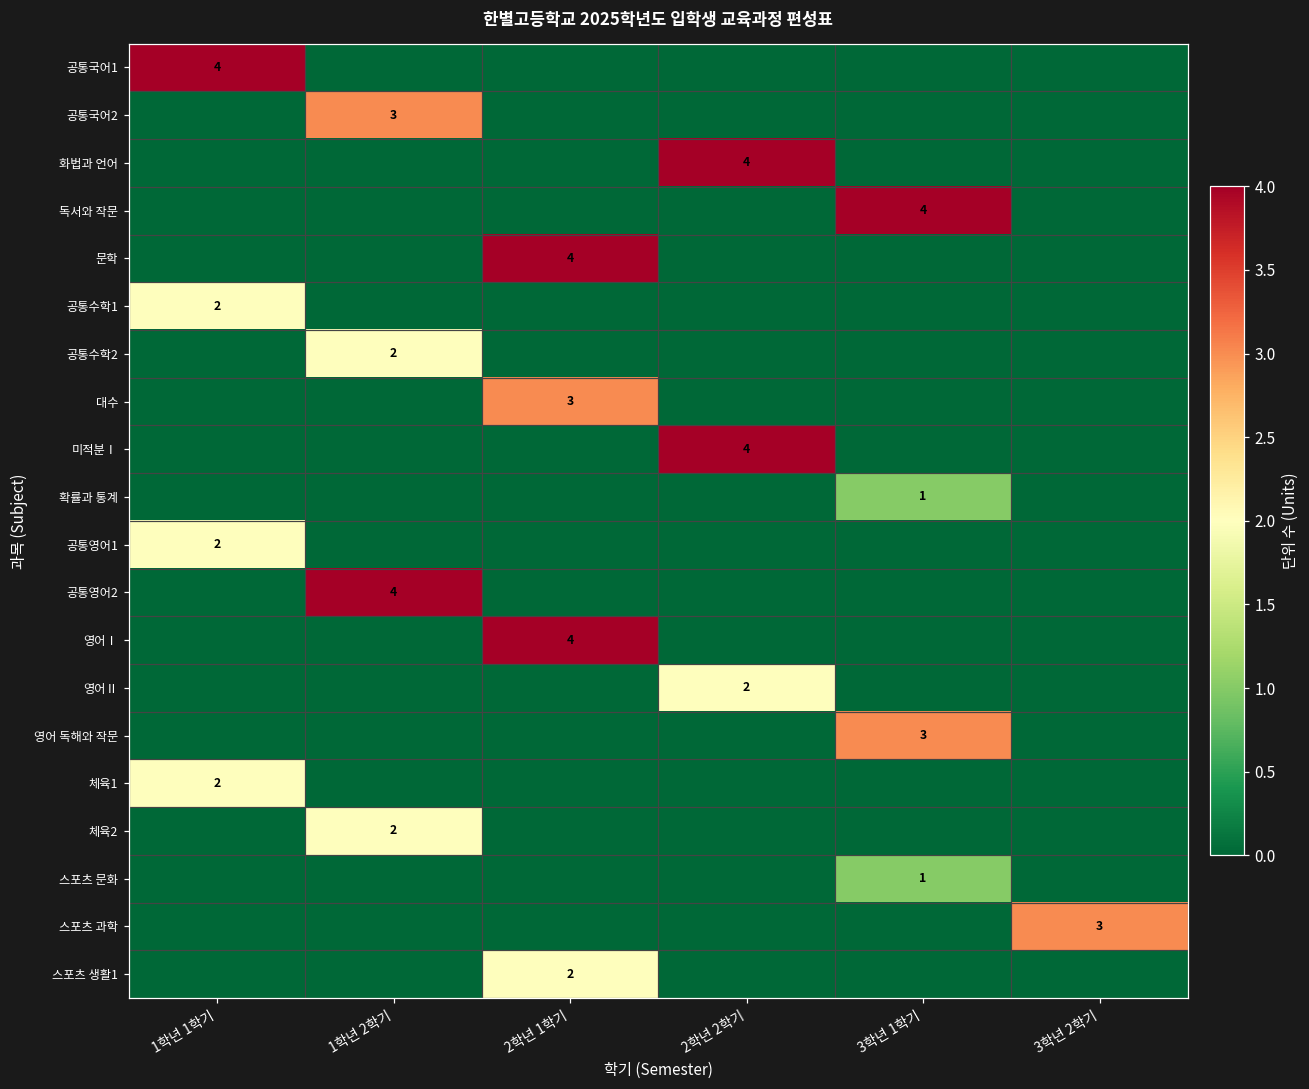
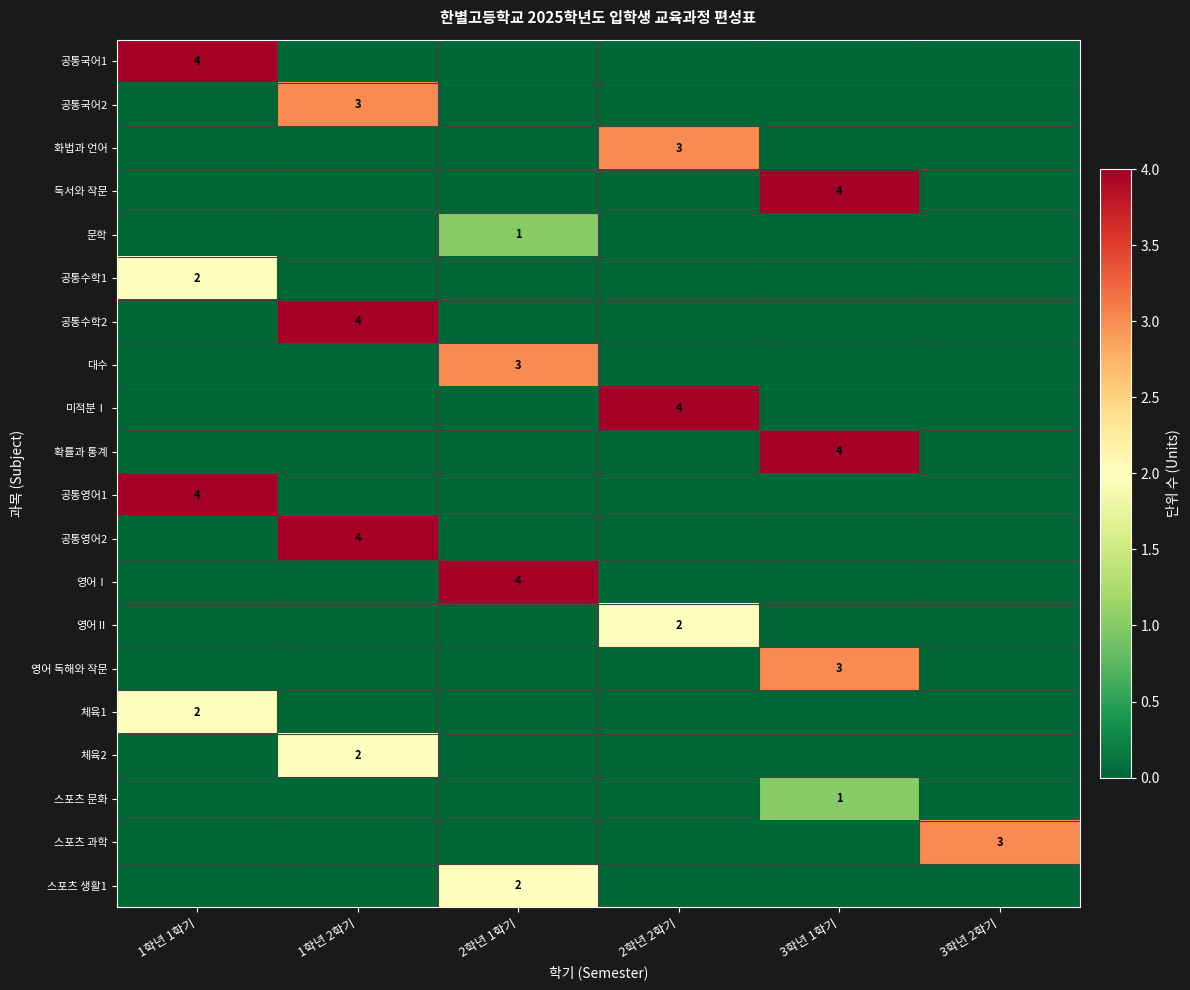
  {
    "공통국어1": {
      "1학년 1학기": 4
    },
    "공통국어2": {
      "1학년 2학기": 3
    },
    "화법과 언어": {
-     "2학년 2학기": 4
+     "2학년 2학기": 3
    },
    "독서와 작문": {
      "3학년 1학기": 4
    },
    "문학": {
-     "2학년 1학기": 4
+     "2학년 1학기": 1
    },
    "공통수학1": {
      "1학년 1학기": 2
    },
    "공통수학2": {
-     "1학년 2학기": 2
+     "1학년 2학기": 4
    },
    "대수": {
      "2학년 1학기": 3
    },
    "미적분Ⅰ": {
      "2학년 2학기": 4
    },
    "확률과 통계": {
-     "3학년 1학기": 1
+     "3학년 1학기": 4
    },
    "공통영어1": {
-     "1학년 1학기": 2
+     "1학년 1학기": 4
    },
    "공통영어2": {
      "1학년 2학기": 4
    },
    "영어Ⅰ": {
      "2학년 1학기": 4
    },
    "영어Ⅱ": {
      "2학년 2학기": 2
    },
    "영어 독해와 작문": {
      "3학년 1학기": 3
    },
    "체육1": {
      "1학년 1학기": 2
    },
    "체육2": {
      "1학년 2학기": 2
    },
    "스포츠 문화": {
      "3학년 1학기": 1
    },
    "스포츠 과학": {
      "3학년 2학기": 3
    },
    "스포츠 생활1": {
      "2학년 1학기": 2
    }
  }
